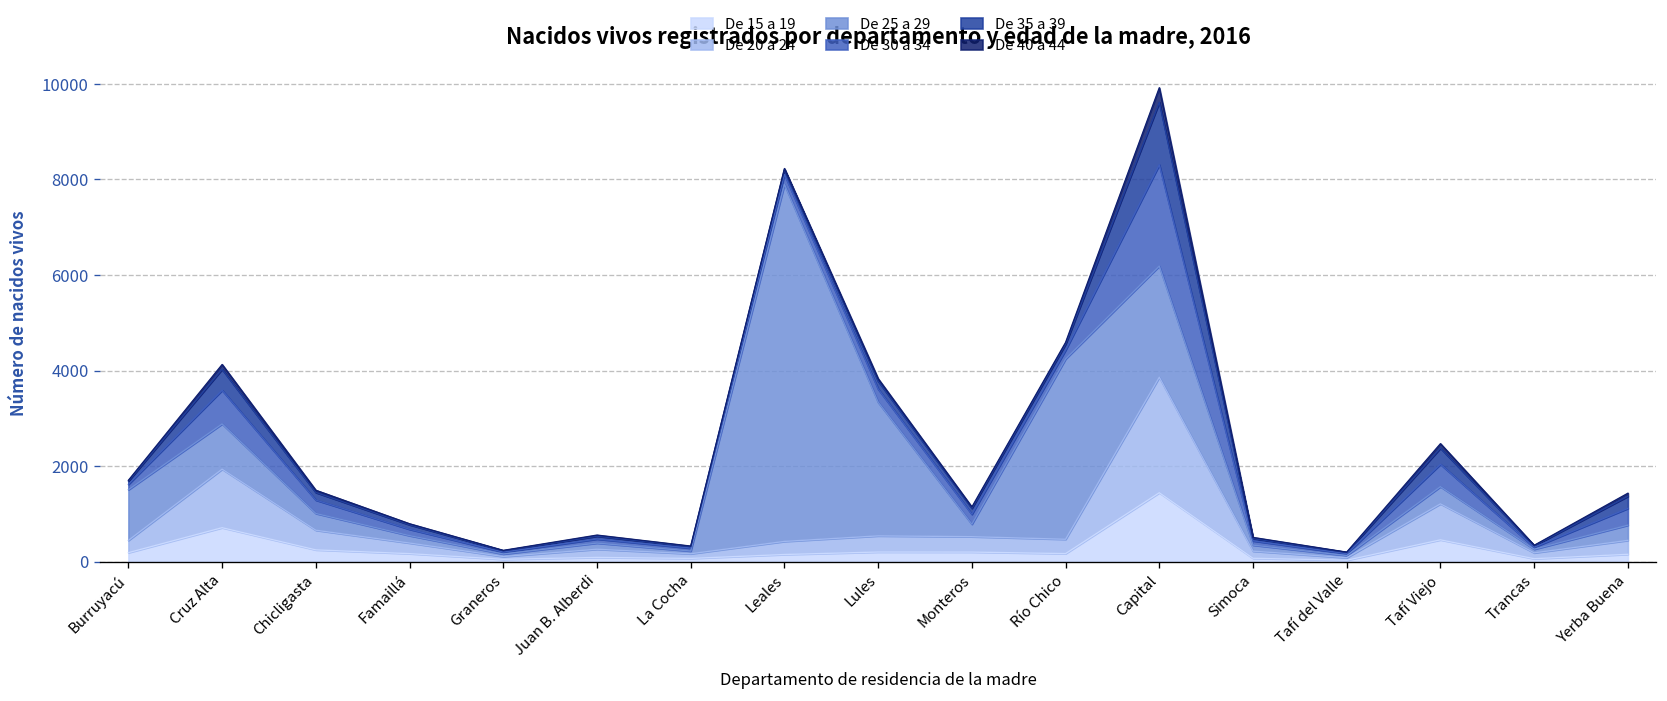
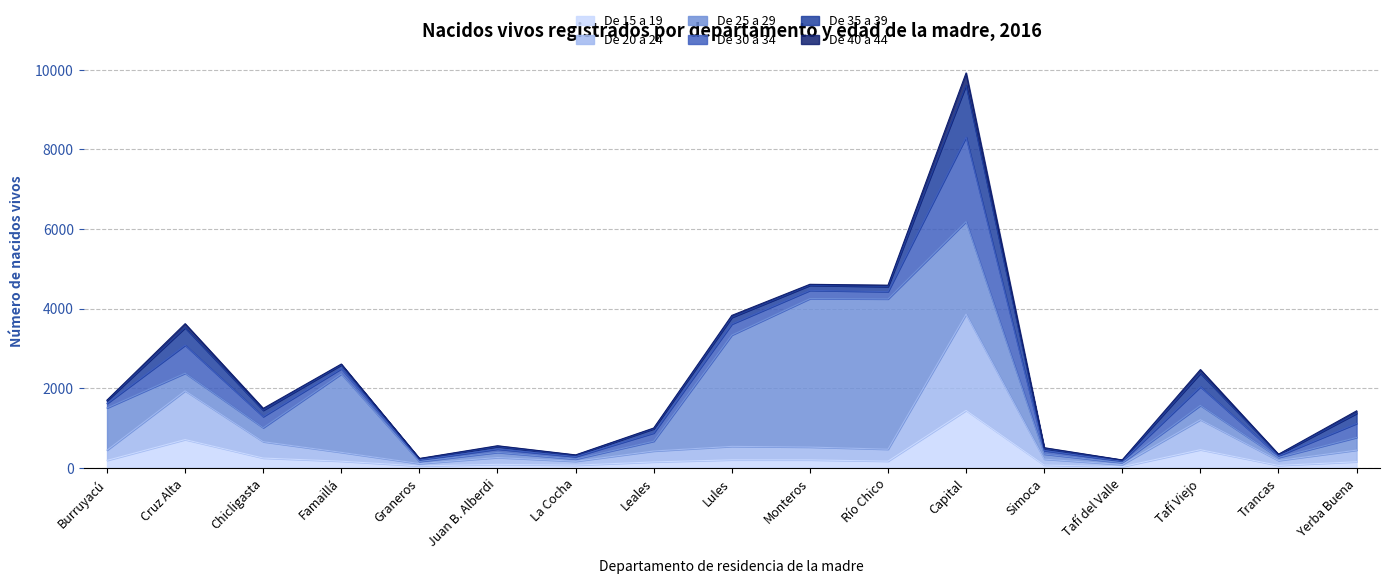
  {
    "De 25 a 29": {
      "Burruyacú": 1100,
-     "Cruz Alta": 900,
+     "Cruz Alta": 400,
      "Chicligasta": 400,
-     "Famaillá": 200,
+     "Famaillá": 2000,
      "Juan B. Alberdi": 100,
-     "Leales": 7500,
+     "Leales": 200,
      "Lules": 2800,
-     "Monteros": 300,
+     "Monteros": 3700,
      "Río Chico": 3800,
      "Capital": 2300,
      "Simoca": 100,
      "Tafí Viejo": 400,
      "Yerba Buena": 300
    }
  }
